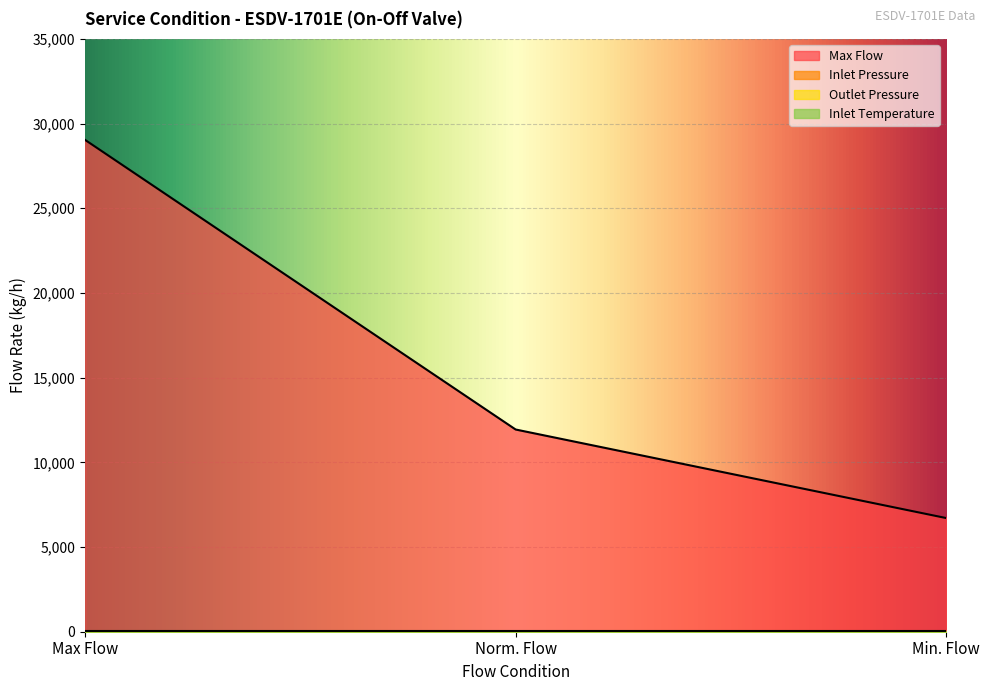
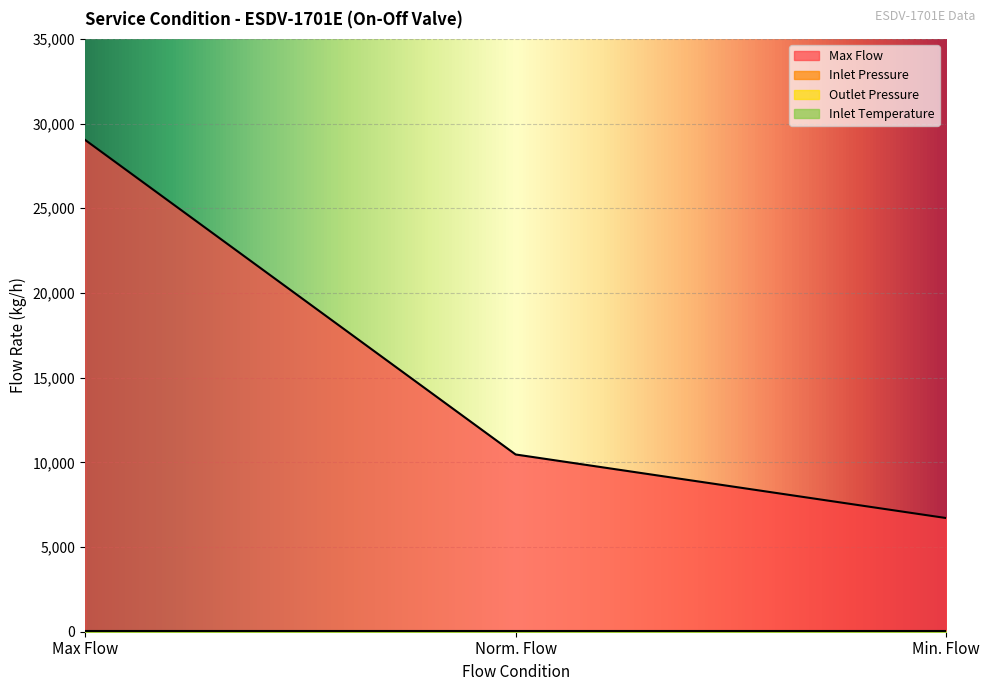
  {
    "Max Flow": {
      "Max Flow": "29,000",
-     "Norm. Flow": "11,900",
+     "Norm. Flow": "10,500",
      "Min. Flow": "6,700"
    }
  }
